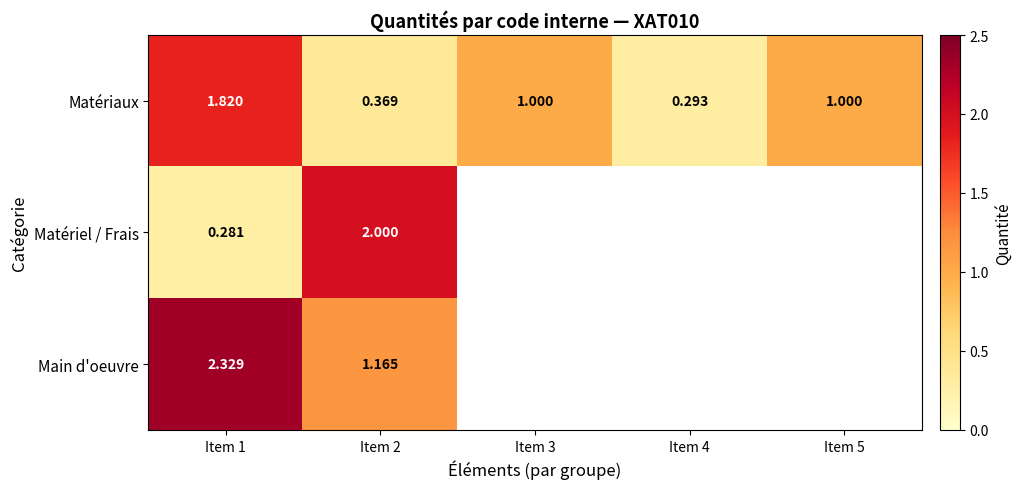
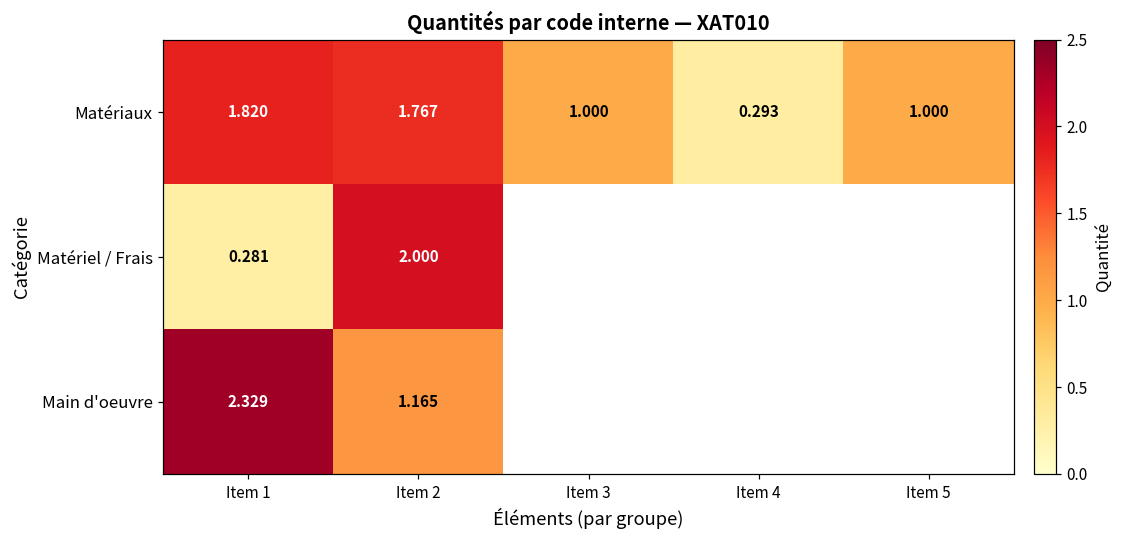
  {
    "Matériaux": {
      "Item 1": 1.820,
-     "Item 2": 0.369,
+     "Item 2": 1.767,
      "Item 3": 1.000,
      "Item 4": 0.293,
      "Item 5": 1.000
    },
    "Matériel / Frais": {
      "Item 1": 0.281,
      "Item 2": 2.000
    },
    "Main d'oeuvre": {
      "Item 1": 2.329,
      "Item 2": 1.165
    }
  }
